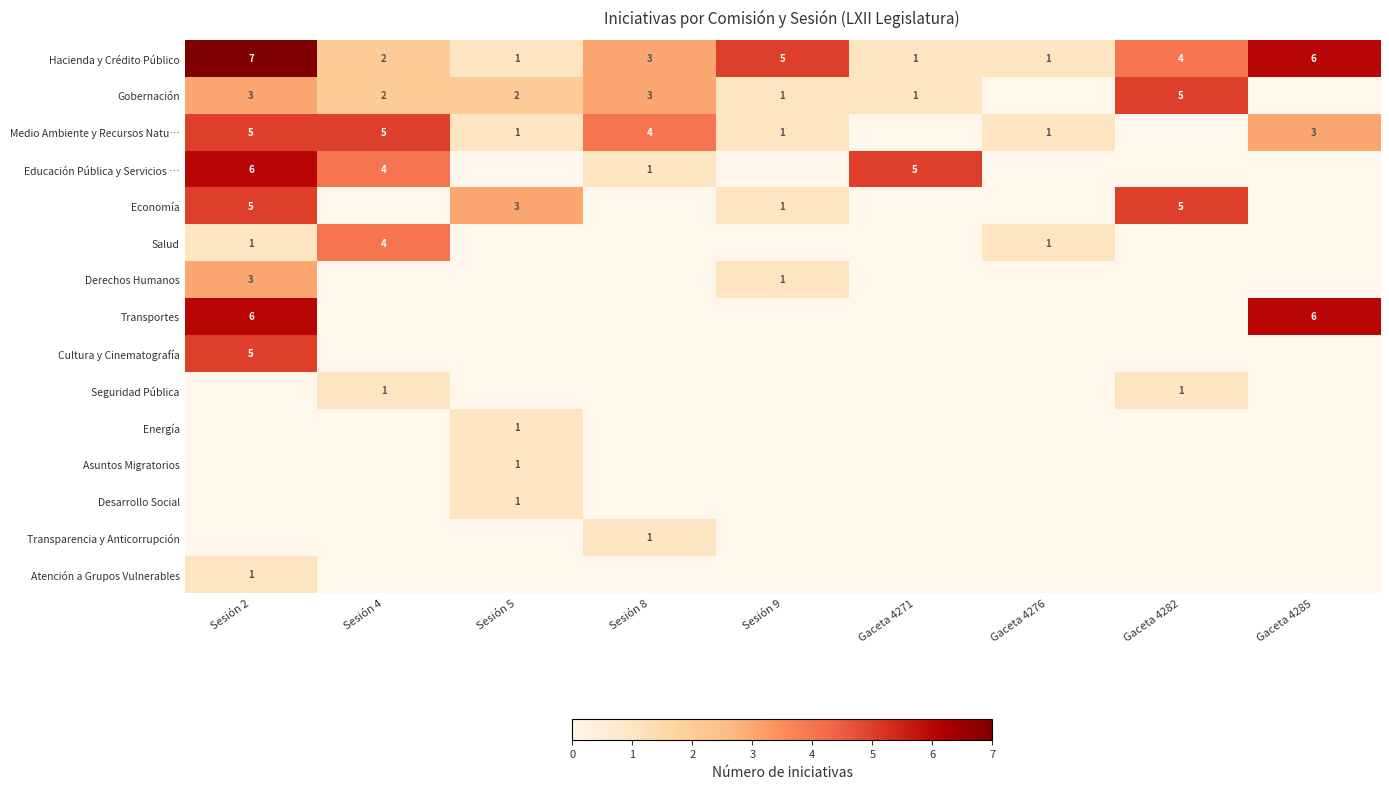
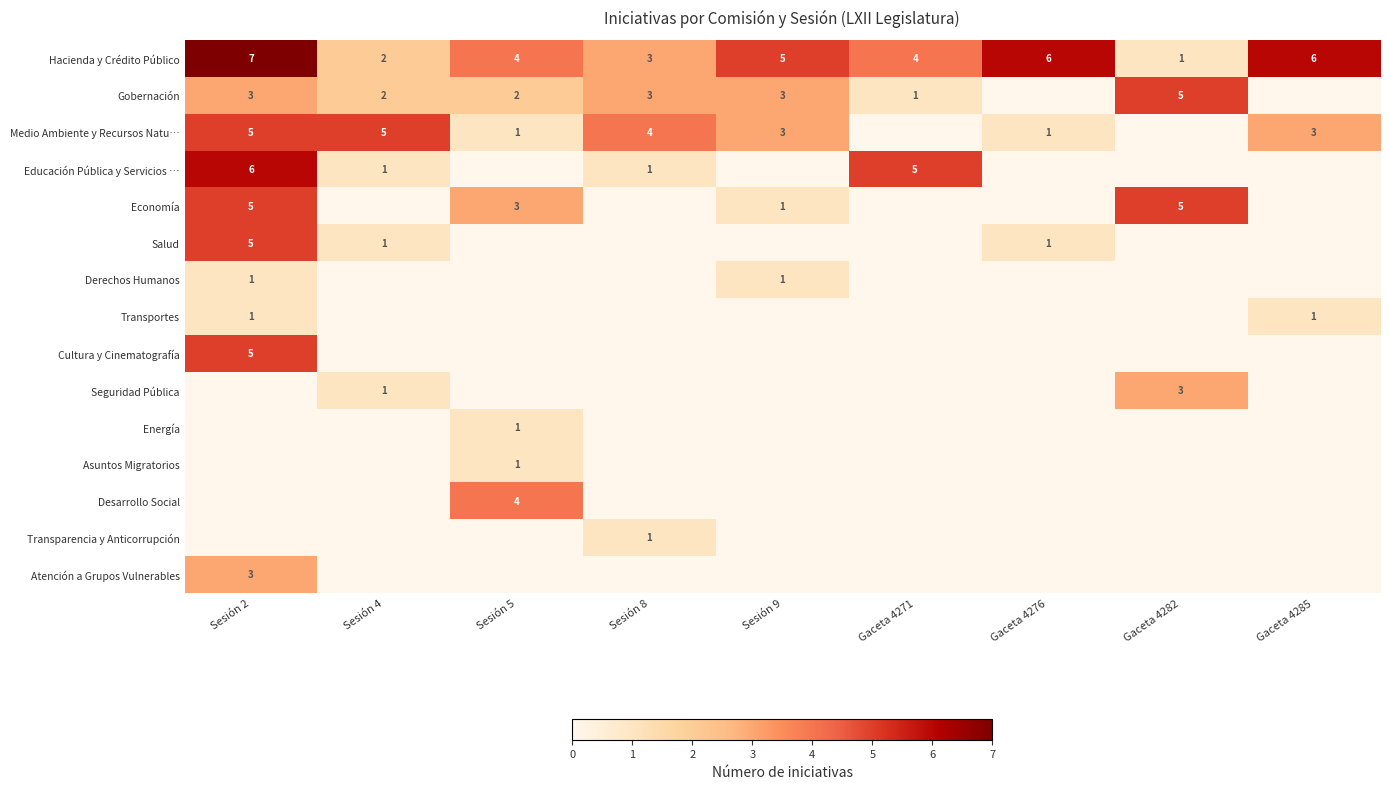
  {
    "Hacienda y Crédito Público": {
      "Sesión 2": 7,
      "Sesión 4": 2,
-     "Sesión 5": 1,
+     "Sesión 5": 4,
      "Sesión 8": 3,
      "Sesión 9": 5,
-     "Gaceta 4271": 1,
-     "Gaceta 4276": 1,
-     "Gaceta 4282": 4,
+     "Gaceta 4271": 4,
+     "Gaceta 4276": 6,
+     "Gaceta 4282": 1,
      "Gaceta 4285": 6
    },
    "Gobernación": {
      "Sesión 2": 3,
      "Sesión 4": 2,
      "Sesión 5": 2,
      "Sesión 8": 3,
-     "Sesión 9": 1,
+     "Sesión 9": 3,
      "Gaceta 4271": 1,
      "Gaceta 4282": 5
    },
    "Medio Ambiente y Recursos Natu…": {
      "Sesión 2": 5,
      "Sesión 4": 5,
      "Sesión 5": 1,
      "Sesión 8": 4,
-     "Sesión 9": 1,
+     "Sesión 9": 3,
      "Gaceta 4276": 1,
      "Gaceta 4285": 3
    },
    "Educación Pública y Servicios …": {
      "Sesión 2": 6,
-     "Sesión 4": 4,
+     "Sesión 4": 1,
      "Sesión 8": 1,
      "Gaceta 4271": 5
    },
    "Economía": {
      "Sesión 2": 5,
      "Sesión 5": 3,
      "Sesión 9": 1,
      "Gaceta 4282": 5
    },
    "Salud": {
-     "Sesión 2": 1,
-     "Sesión 4": 4,
+     "Sesión 2": 5,
+     "Sesión 4": 1,
      "Gaceta 4276": 1
    },
    "Derechos Humanos": {
-     "Sesión 2": 3,
+     "Sesión 2": 1,
      "Sesión 9": 1
    },
    "Transportes": {
-     "Sesión 2": 6,
-     "Gaceta 4285": 6
+     "Sesión 2": 1,
+     "Gaceta 4285": 1
    },
    "Cultura y Cinematografía": {
      "Sesión 2": 5
    },
    "Seguridad Pública": {
      "Sesión 4": 1,
-     "Gaceta 4282": 1
+     "Gaceta 4282": 3
    },
    "Energía": {
      "Sesión 5": 1
    },
    "Asuntos Migratorios": {
      "Sesión 5": 1
    },
    "Desarrollo Social": {
-     "Sesión 5": 1
+     "Sesión 5": 4
    },
    "Transparencia y Anticorrupción": {
      "Sesión 8": 1
    },
    "Atención a Grupos Vulnerables": {
-     "Sesión 2": 1
+     "Sesión 2": 3
    }
  }
